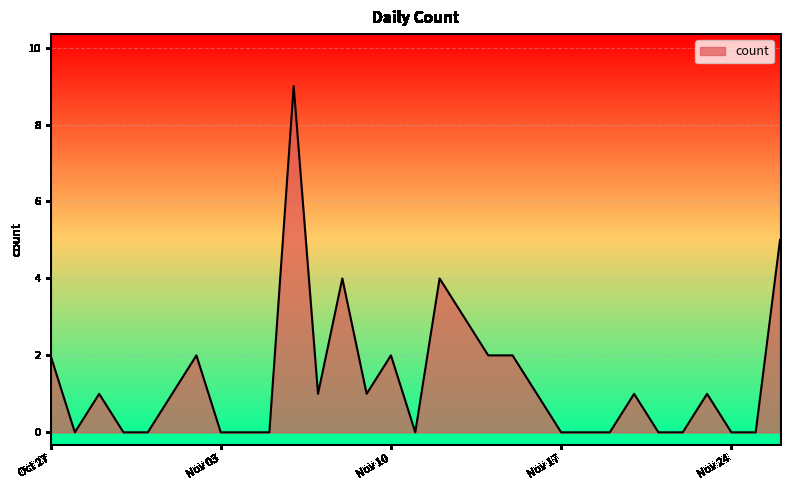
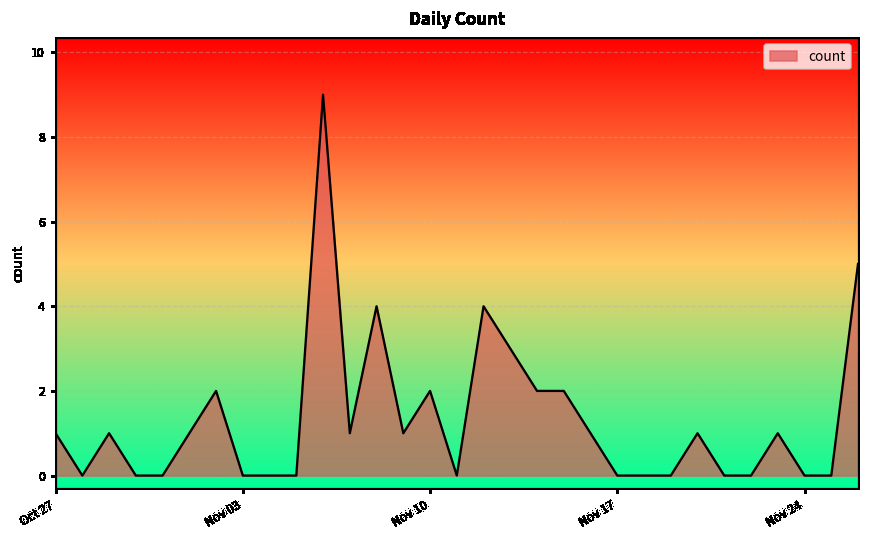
  {
-   "Oct 27": 2,
+   "Oct 27": 1,
    "Nov 03": 0,
    "Nov 10": 2,
    "Nov 17": 0,
    "Nov 24": 0
  }
